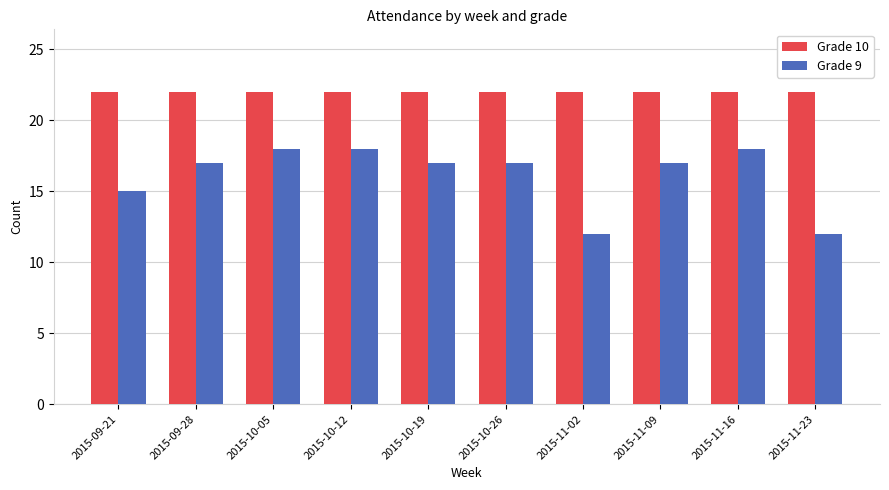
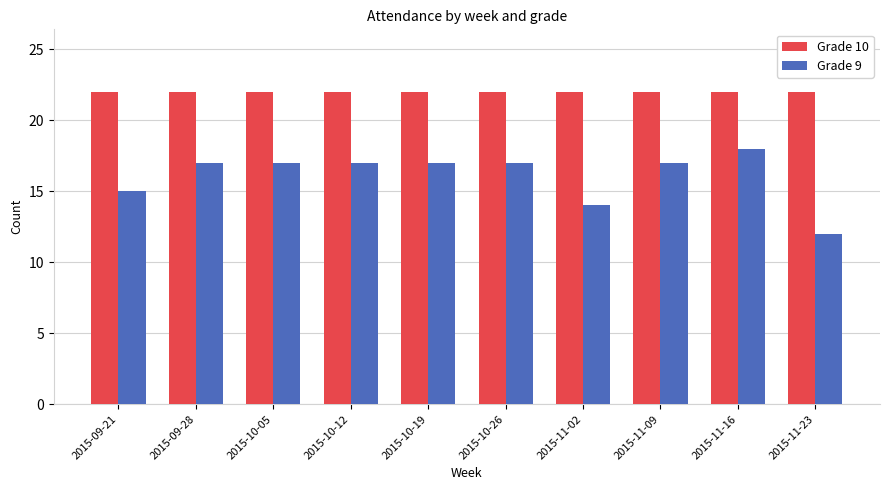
  {
    "Grade 10": {
      "2015-09-21": 22,
      "2015-09-28": 22,
      "2015-10-05": 22,
      "2015-10-12": 22,
      "2015-10-19": 22,
      "2015-10-26": 22,
      "2015-11-02": 22,
      "2015-11-09": 22,
      "2015-11-16": 22,
      "2015-11-23": 22
    },
    "Grade 9": {
      "2015-09-21": 15,
      "2015-09-28": 17,
-     "2015-10-05": 18,
-     "2015-10-12": 18,
+     "2015-10-05": 17,
+     "2015-10-12": 17,
      "2015-10-19": 17,
      "2015-10-26": 17,
-     "2015-11-02": 12,
+     "2015-11-02": 14,
      "2015-11-09": 17,
      "2015-11-16": 18,
      "2015-11-23": 12
    }
  }
